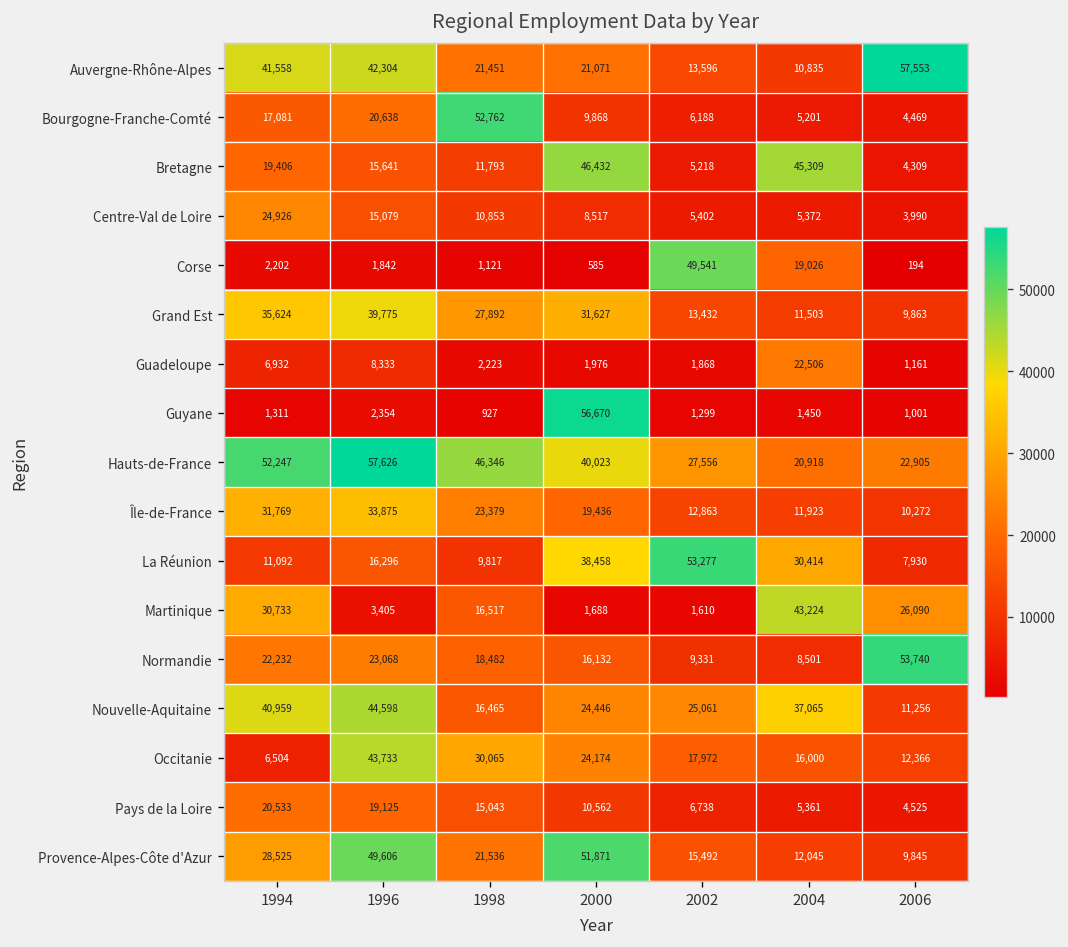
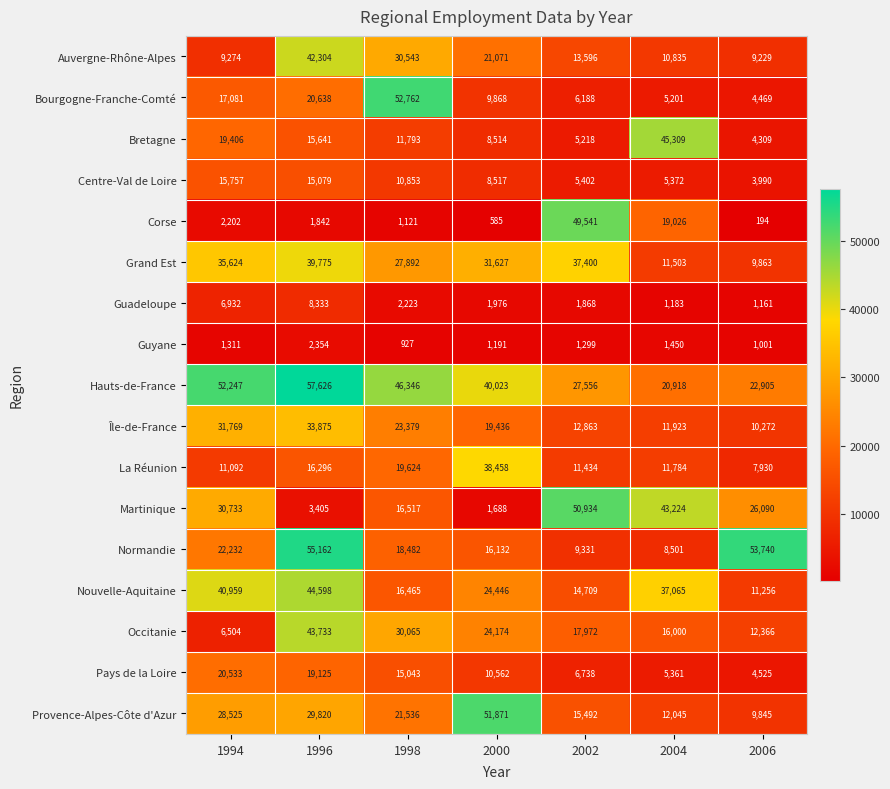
  {
    "Auvergne-Rhône-Alpes": {
-     "1994": "41,558",
+     "1994": "9,274",
      "1996": "42,304",
-     "1998": "21,451",
+     "1998": "30,543",
      "2000": "21,071",
      "2002": "13,596",
      "2004": "10,835",
-     "2006": "57,553"
+     "2006": "9,229"
    },
    "Bourgogne-Franche-Comté": {
      "1994": "17,081",
      "1996": "20,638",
      "1998": "52,762",
      "2000": "9,868",
      "2002": "6,188",
      "2004": "5,201",
      "2006": "4,469"
    },
    "Bretagne": {
      "1994": "19,406",
      "1996": "15,641",
      "1998": "11,793",
-     "2000": "46,432",
+     "2000": "8,514",
      "2002": "5,218",
      "2004": "45,309",
      "2006": "4,309"
    },
    "Centre-Val de Loire": {
-     "1994": "24,926",
+     "1994": "15,757",
      "1996": "15,079",
      "1998": "10,853",
      "2000": "8,517",
      "2002": "5,402",
      "2004": "5,372",
      "2006": "3,990"
    },
    "Corse": {
      "1994": "2,202",
      "1996": "1,842",
      "1998": "1,121",
      "2000": "585",
      "2002": "49,541",
      "2004": "19,026",
      "2006": "194"
    },
    "Grand Est": {
      "1994": "35,624",
      "1996": "39,775",
      "1998": "27,892",
      "2000": "31,627",
-     "2002": "13,432",
+     "2002": "37,400",
      "2004": "11,503",
      "2006": "9,863"
    },
    "Guadeloupe": {
      "1994": "6,932",
      "1996": "8,333",
      "1998": "2,223",
      "2000": "1,976",
      "2002": "1,868",
-     "2004": "22,506",
+     "2004": "1,183",
      "2006": "1,161"
    },
    "Guyane": {
      "1994": "1,311",
      "1996": "2,354",
      "1998": "927",
-     "2000": "56,670",
+     "2000": "1,191",
      "2002": "1,299",
      "2004": "1,450",
      "2006": "1,001"
    },
    "Hauts-de-France": {
      "1994": "52,247",
      "1996": "57,626",
      "1998": "46,346",
      "2000": "40,023",
      "2002": "27,556",
      "2004": "20,918",
      "2006": "22,905"
    },
    "Île-de-France": {
      "1994": "31,769",
      "1996": "33,875",
      "1998": "23,379",
      "2000": "19,436",
      "2002": "12,863",
      "2004": "11,923",
      "2006": "10,272"
    },
    "La Réunion": {
      "1994": "11,092",
      "1996": "16,296",
-     "1998": "9,817",
+     "1998": "19,624",
      "2000": "38,458",
-     "2002": "53,277",
-     "2004": "30,414",
+     "2002": "11,434",
+     "2004": "11,784",
      "2006": "7,930"
    },
    "Martinique": {
      "1994": "30,733",
      "1996": "3,405",
      "1998": "16,517",
      "2000": "1,688",
-     "2002": "1,610",
+     "2002": "50,934",
      "2004": "43,224",
      "2006": "26,090"
    },
    "Normandie": {
      "1994": "22,232",
-     "1996": "23,068",
+     "1996": "55,162",
      "1998": "18,482",
      "2000": "16,132",
      "2002": "9,331",
      "2004": "8,501",
      "2006": "53,740"
    },
    "Nouvelle-Aquitaine": {
      "1994": "40,959",
      "1996": "44,598",
      "1998": "16,465",
      "2000": "24,446",
-     "2002": "25,061",
+     "2002": "14,709",
      "2004": "37,065",
      "2006": "11,256"
    },
    "Occitanie": {
      "1994": "6,504",
      "1996": "43,733",
      "1998": "30,065",
      "2000": "24,174",
      "2002": "17,972",
      "2004": "16,000",
      "2006": "12,366"
    },
    "Pays de la Loire": {
      "1994": "20,533",
      "1996": "19,125",
      "1998": "15,043",
      "2000": "10,562",
      "2002": "6,738",
      "2004": "5,361",
      "2006": "4,525"
    },
    "Provence-Alpes-Côte d'Azur": {
      "1994": "28,525",
-     "1996": "49,606",
+     "1996": "29,820",
      "1998": "21,536",
      "2000": "51,871",
      "2002": "15,492",
      "2004": "12,045",
      "2006": "9,845"
    }
  }
